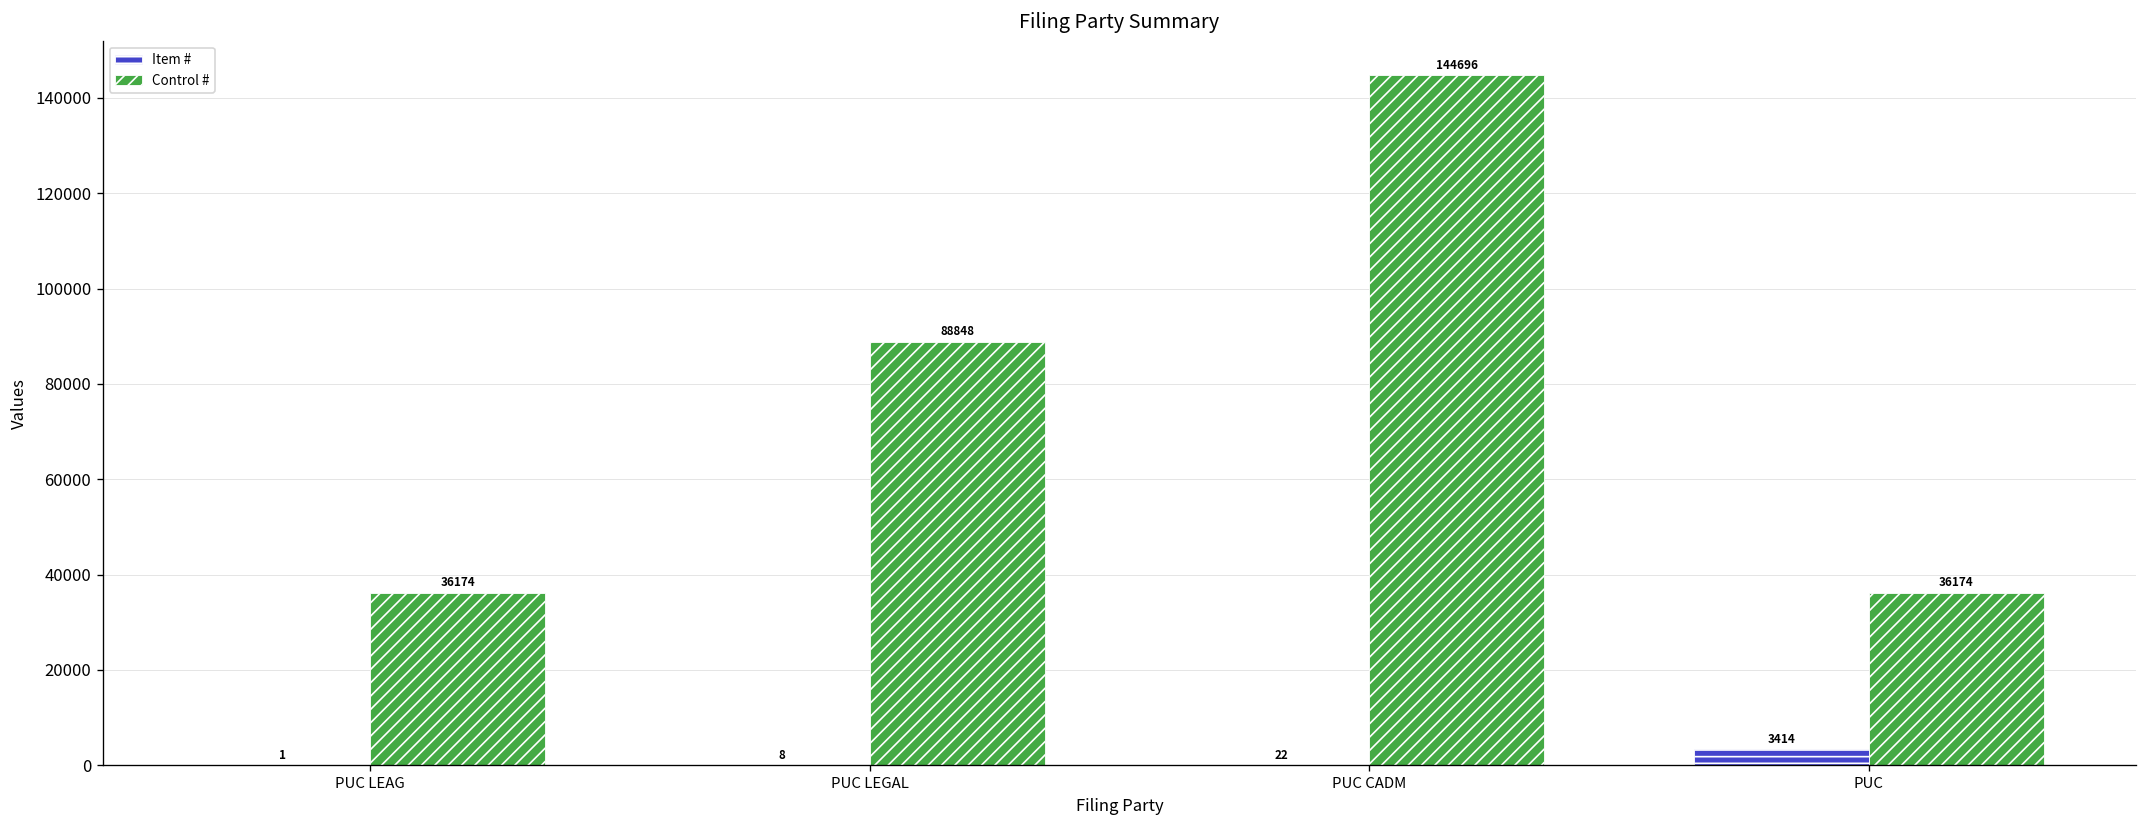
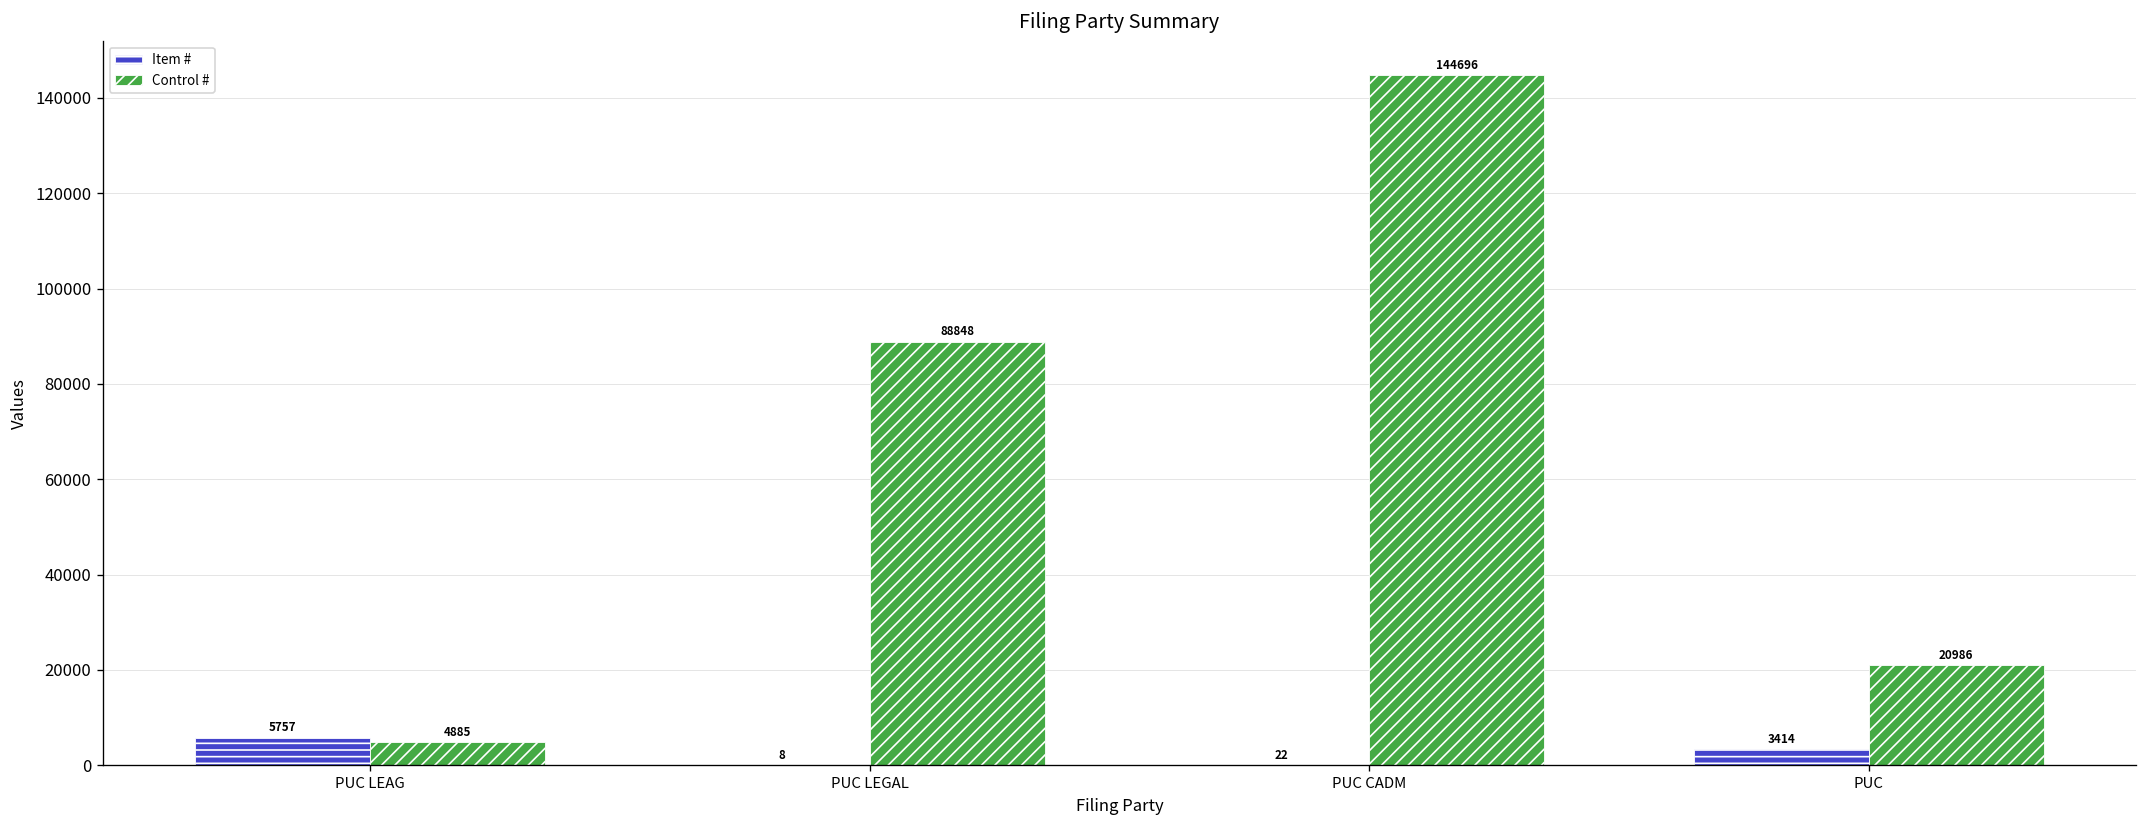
  {
    "Item #": {
-     "PUC LEAG": 1,
+     "PUC LEAG": 5757,
      "PUC LEGAL": 8,
      "PUC CADM": 22,
      "PUC": 3414
    },
    "Control #": {
-     "PUC LEAG": 36174,
+     "PUC LEAG": 4885,
      "PUC LEGAL": 88848,
      "PUC CADM": 144696,
-     "PUC": 36174
+     "PUC": 20986
    }
  }
